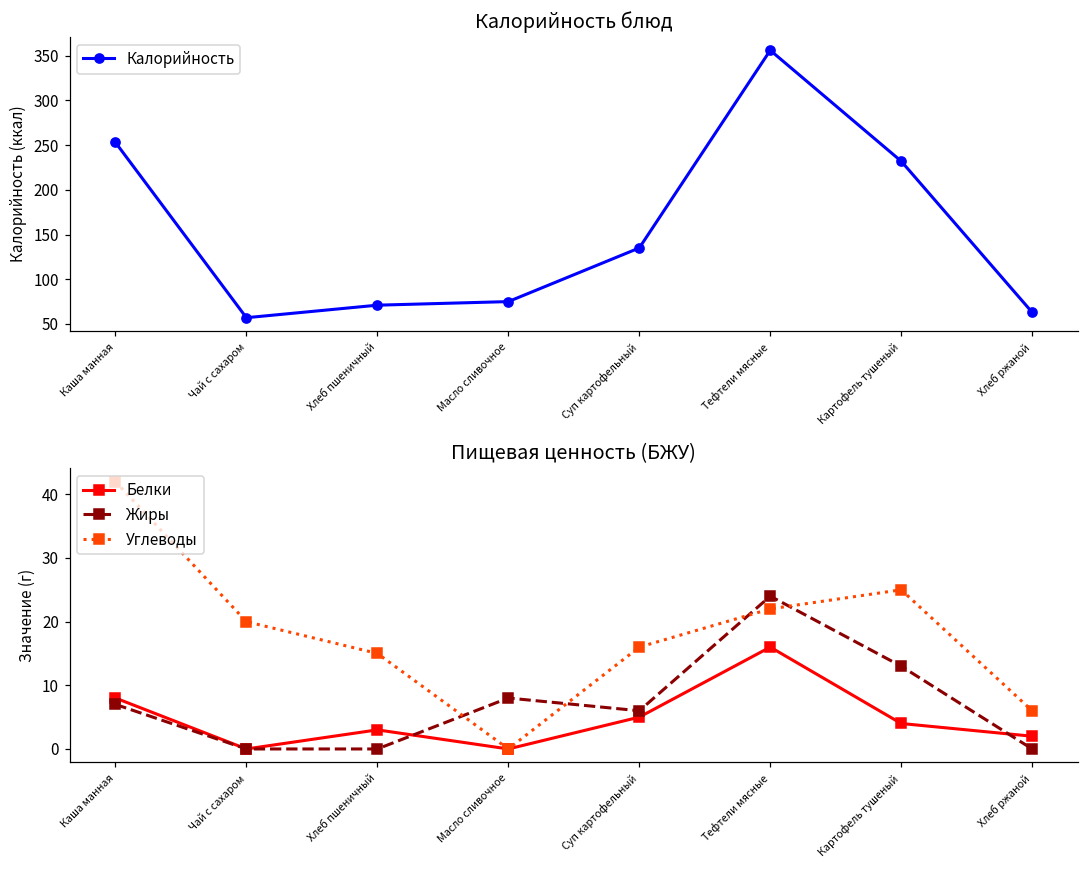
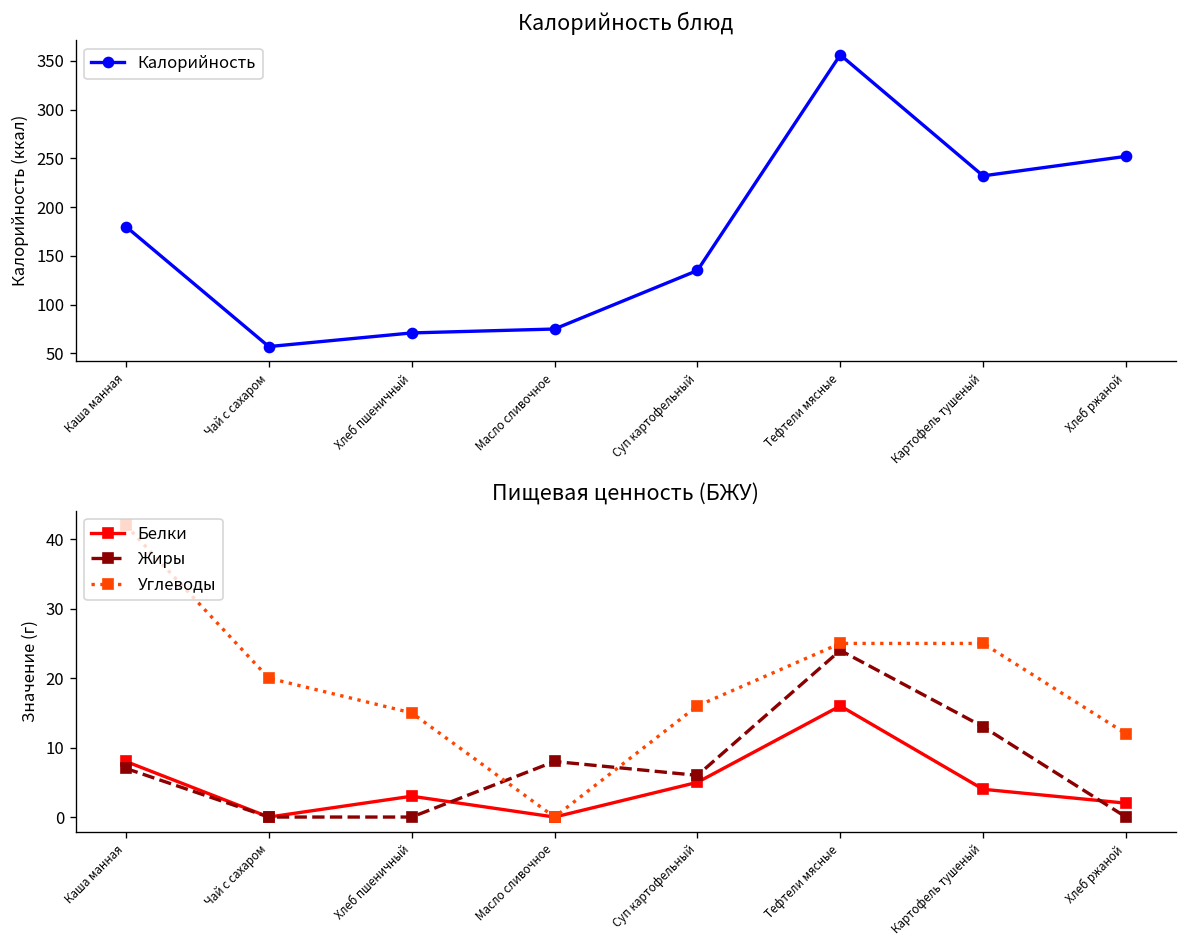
  {
    "Калорийность блюд": {
-     "Каша манная": 250,
+     "Каша манная": 180,
      "Чай с сахаром": 60,
      "Хлеб пшеничный": 70,
      "Масло сливочное": 80,
      "Суп картофельный": 140,
      "Тефтели мясные": 360,
      "Картофель тушеный": 230,
-     "Хлеб ржаной": 60
+     "Хлеб ржаной": 250
    },
    "Пищевая ценность (БЖУ)": {
      "Белки": {
        "Каша манная": 8,
        "Хлеб пшеничный": 3,
        "Суп картофельный": 5,
        "Тефтели мясные": 16,
        "Картофель тушеный": 4,
        "Хлеб ржаной": 2
      },
      "Жиры": {
        "Каша манная": 7,
        "Хлеб пшеничный": 0,
        "Масло сливочное": 8,
        "Суп картофельный": 6,
        "Тефтели мясные": 24,
        "Картофель тушеный": 13,
        "Хлеб ржаной": 0
      },
      "Углеводы": {
        "Чай с сахаром": 20,
        "Хлеб пшеничный": 15,
        "Суп картофельный": 16,
-       "Тефтели мясные": 22,
+       "Тефтели мясные": 25,
        "Картофель тушеный": 25,
-       "Хлеб ржаной": 6
+       "Хлеб ржаной": 12
      }
    }
  }
